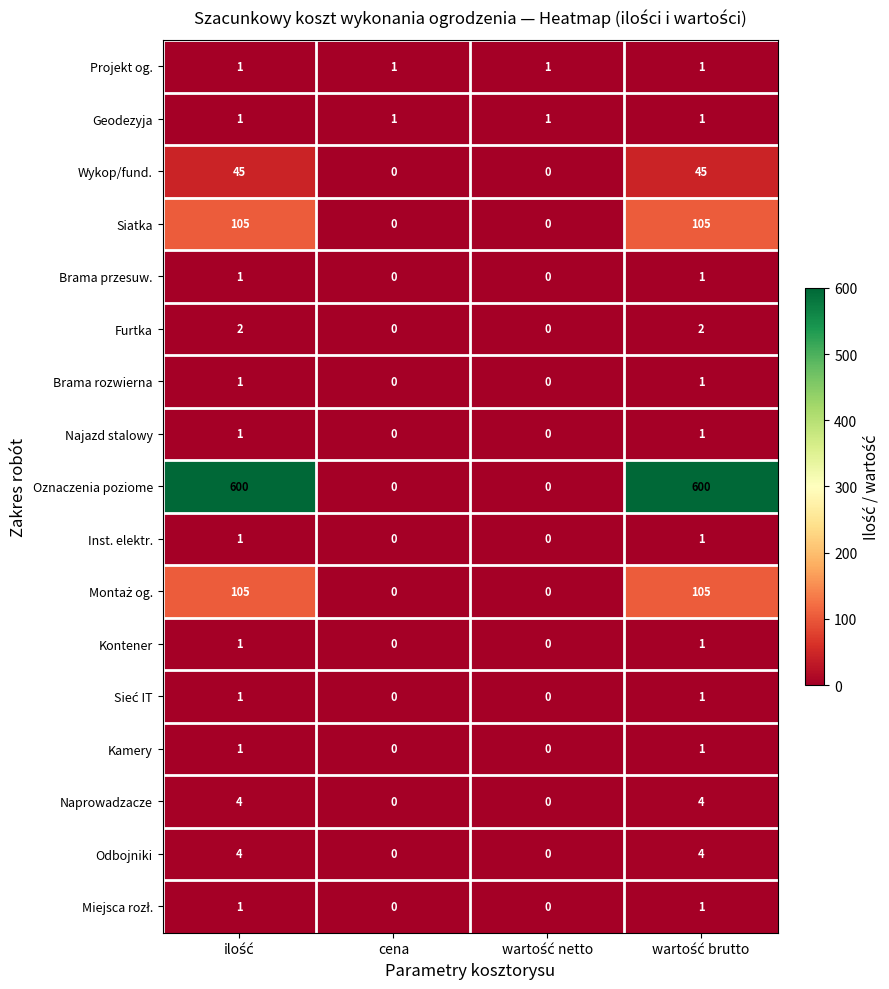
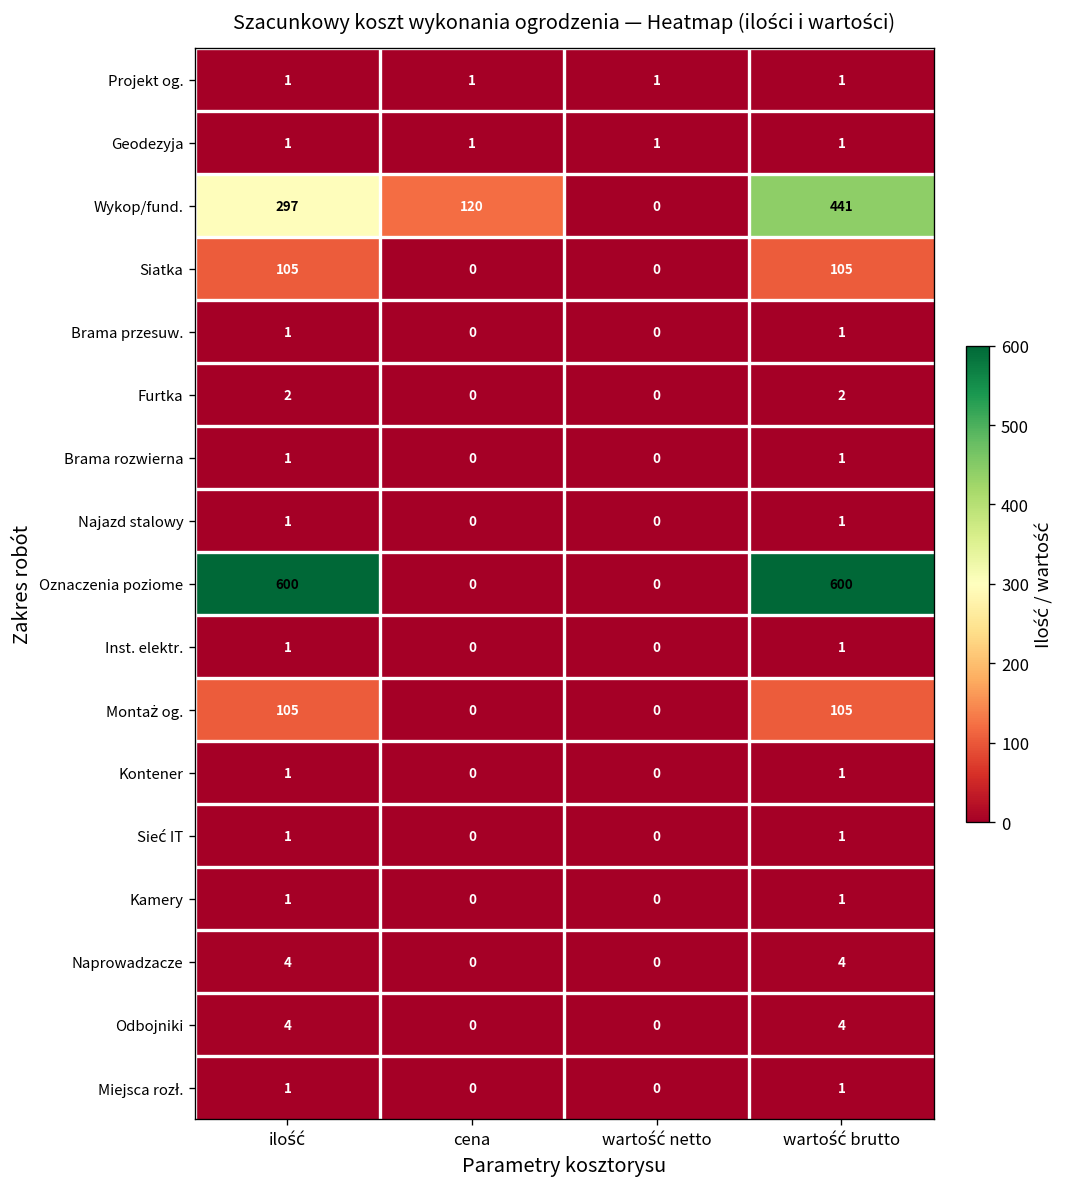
  {
    "Projekt og.": {
      "ilość": 1,
      "cena": 1,
      "wartość netto": 1,
      "wartość brutto": 1
    },
    "Geodezyja": {
      "ilość": 1,
      "cena": 1,
      "wartość netto": 1,
      "wartość brutto": 1
    },
    "Wykop/fund.": {
-     "ilość": 45,
-     "cena": 0,
+     "ilość": 297,
+     "cena": 120,
      "wartość netto": 0,
-     "wartość brutto": 45
+     "wartość brutto": 441
    },
    "Siatka": {
      "ilość": 105,
      "cena": 0,
      "wartość netto": 0,
      "wartość brutto": 105
    },
    "Brama przesuw.": {
      "ilość": 1,
      "cena": 0,
      "wartość netto": 0,
      "wartość brutto": 1
    },
    "Furtka": {
      "ilość": 2,
      "cena": 0,
      "wartość netto": 0,
      "wartość brutto": 2
    },
    "Brama rozwierna": {
      "ilość": 1,
      "cena": 0,
      "wartość netto": 0,
      "wartość brutto": 1
    },
    "Najazd stalowy": {
      "ilość": 1,
      "cena": 0,
      "wartość netto": 0,
      "wartość brutto": 1
    },
    "Oznaczenia poziome": {
      "ilość": 600,
      "cena": 0,
      "wartość netto": 0,
      "wartość brutto": 600
    },
    "Inst. elektr.": {
      "ilość": 1,
      "cena": 0,
      "wartość netto": 0,
      "wartość brutto": 1
    },
    "Montaż og.": {
      "ilość": 105,
      "cena": 0,
      "wartość netto": 0,
      "wartość brutto": 105
    },
    "Kontener": {
      "ilość": 1,
      "cena": 0,
      "wartość netto": 0,
      "wartość brutto": 1
    },
    "Sieć IT": {
      "ilość": 1,
      "cena": 0,
      "wartość netto": 0,
      "wartość brutto": 1
    },
    "Kamery": {
      "ilość": 1,
      "cena": 0,
      "wartość netto": 0,
      "wartość brutto": 1
    },
    "Naprowadzacze": {
      "ilość": 4,
      "cena": 0,
      "wartość netto": 0,
      "wartość brutto": 4
    },
    "Odbojniki": {
      "ilość": 4,
      "cena": 0,
      "wartość netto": 0,
      "wartość brutto": 4
    },
    "Miejsca rozł.": {
      "ilość": 1,
      "cena": 0,
      "wartość netto": 0,
      "wartość brutto": 1
    }
  }
